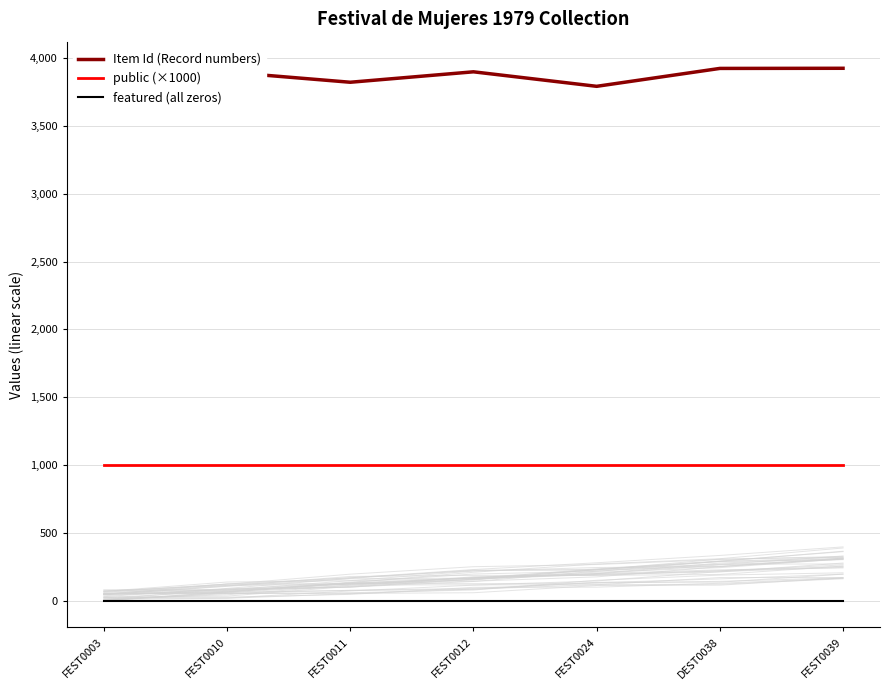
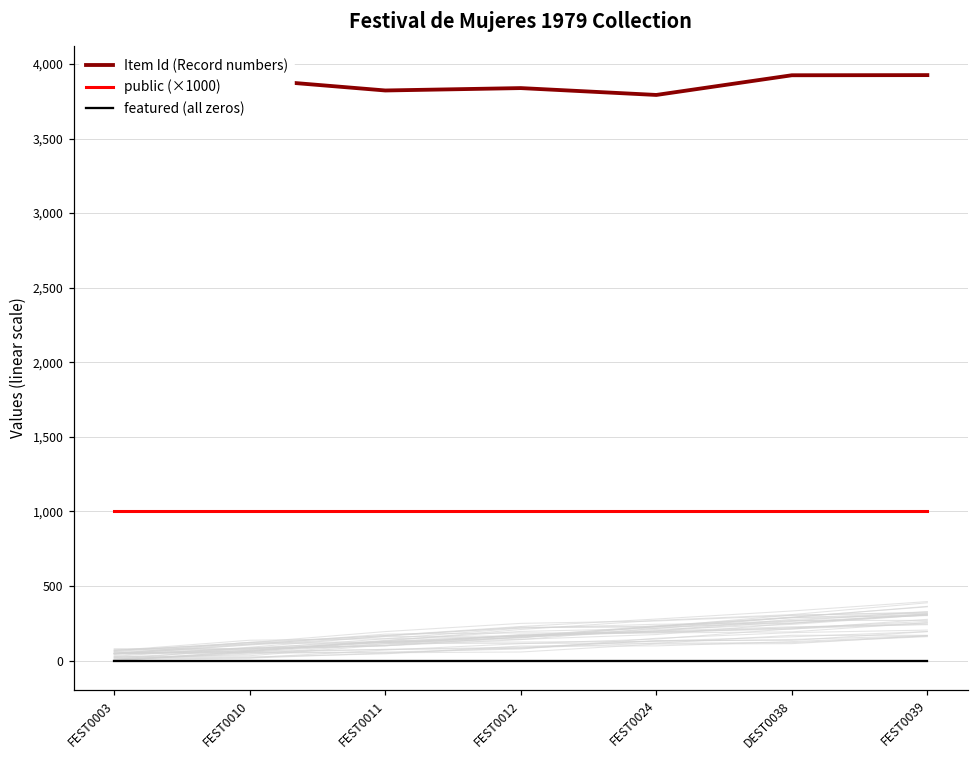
  {
    "Item Id (Record numbers)": {
      "FEST0011": "3,820",
-     "FEST0012": "3,900",
+     "FEST0012": "3,840",
      "FEST0024": "3,790",
      "DEST0038": "3,920",
      "FEST0039": "3,930"
    },
    "public (×1000)": {
      "FEST0003": "1,000",
      "FEST0010": "1,000",
      "FEST0011": "1,000",
      "FEST0012": "1,000",
      "FEST0024": "1,000",
      "DEST0038": "1,000",
      "FEST0039": "1,000"
    },
    "featured (all zeros)": {
      "FEST0011": "0",
      "FEST0012": "0",
      "FEST0024": "0",
      "DEST0038": "0",
      "FEST0039": "0"
    }
  }
